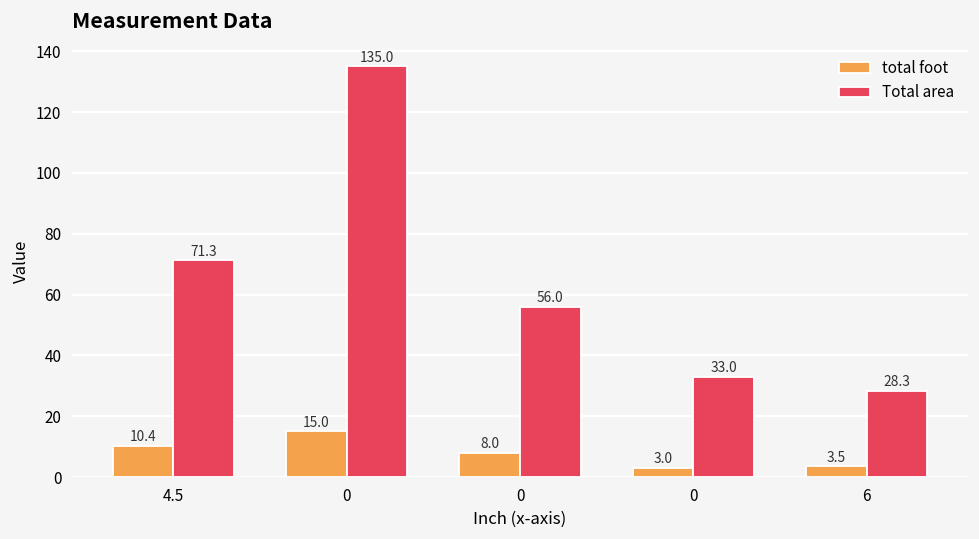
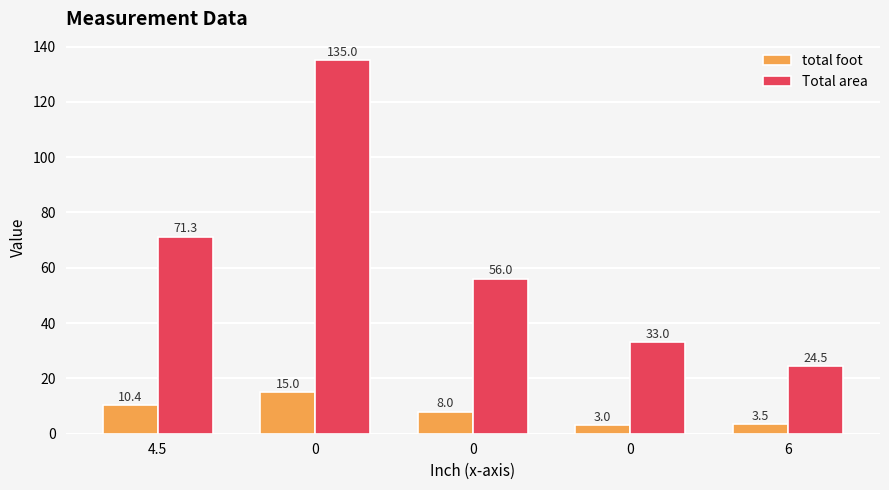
  {
    "total foot": {
      "4.5": 10.4,
      "6": 3.5
    },
    "Total area": {
      "4.5": 71.3,
-     "6": 28.3
+     "6": 24.5
    }
  }
